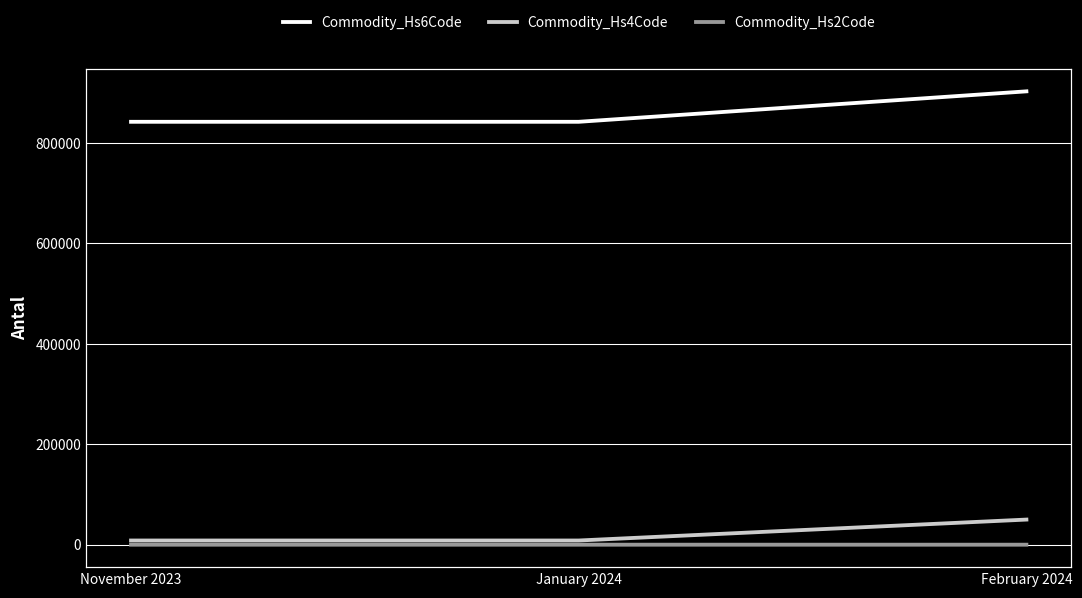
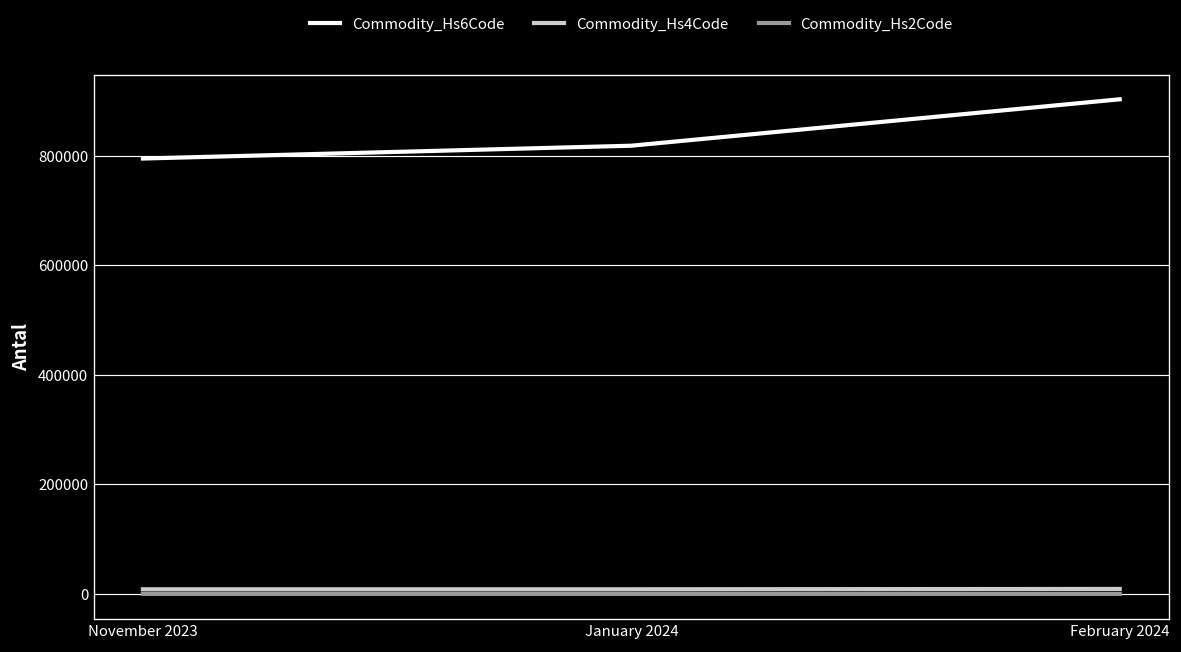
  {
    "Commodity_Hs6Code": {
-     "November 2023": 840000,
-     "January 2024": 840000,
+     "November 2023": 790000,
+     "January 2024": 820000,
      "February 2024": 900000
    },
    "Commodity_Hs4Code": {
      "November 2023": 10000,
      "January 2024": 10000,
-     "February 2024": 50000
+     "February 2024": 10000
    },
    "Commodity_Hs2Code": {
      "November 2023": 0,
      "January 2024": 0,
      "February 2024": 0
    }
  }
